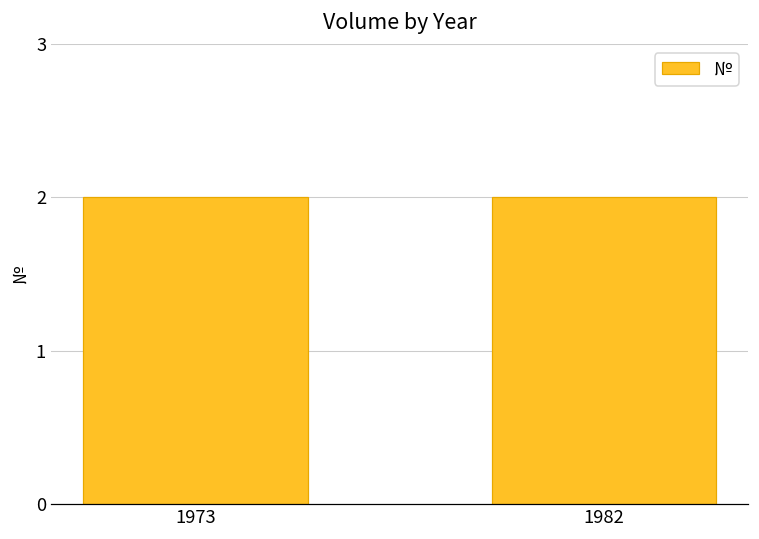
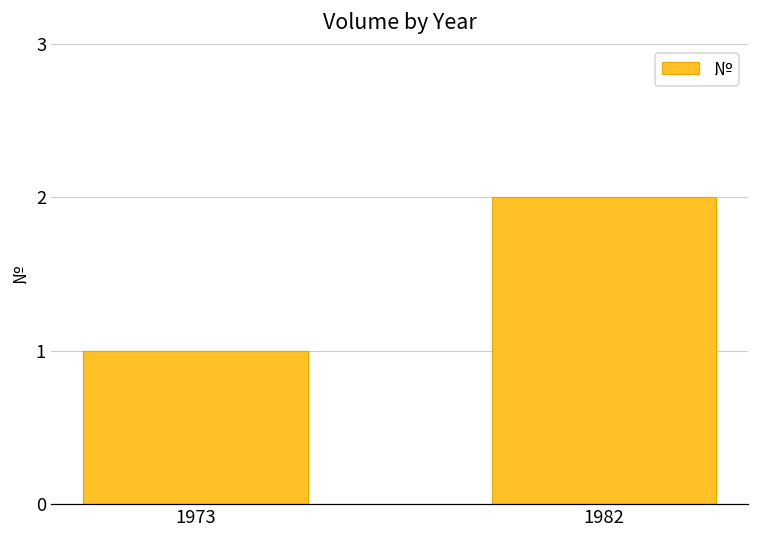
  {
-   "1973": 2,
+   "1973": 1,
    "1982": 2
  }
